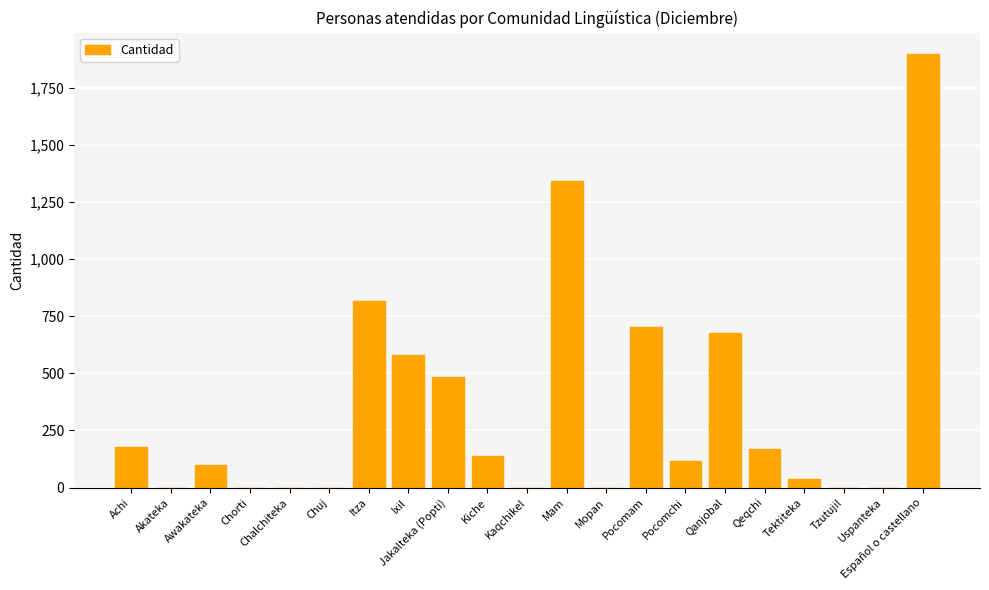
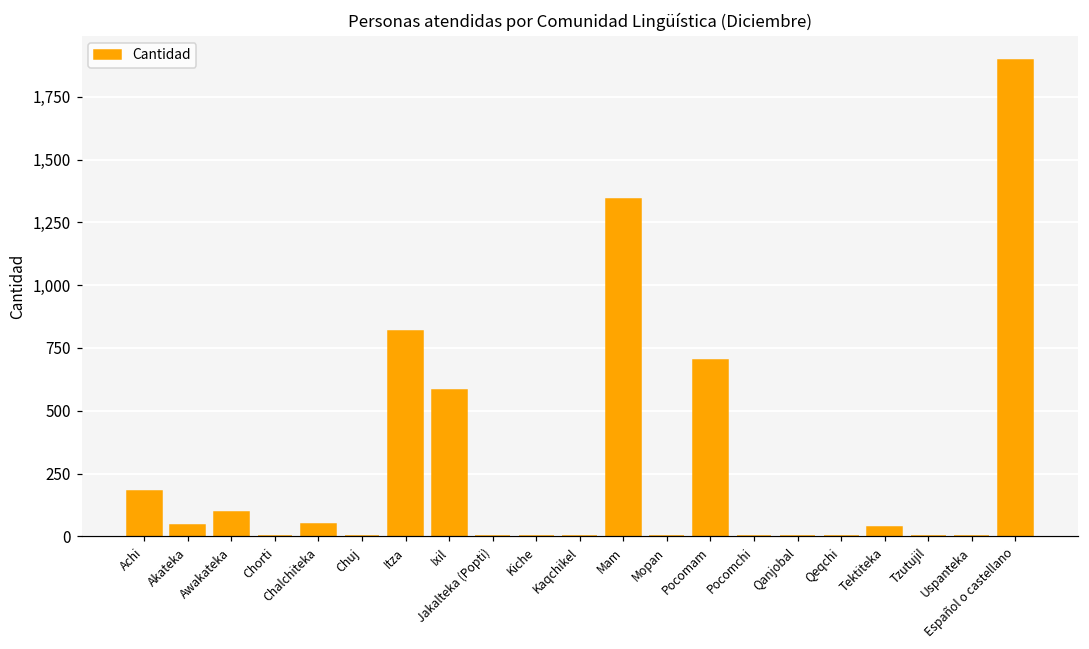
  {
    "Achi": "180",
-   "Akateka": "0",
+   "Akateka": "50",
    "Awakateka": "100",
    "Chorti": "0",
-   "Chalchiteka": "0",
+   "Chalchiteka": "50",
    "Chuj": "0",
    "Itza": "820",
    "Ixil": "580",
-   "Jakalteka (Popti)": "490",
-   "Kiche": "140",
+   "Jakalteka (Popti)": "0",
+   "Kiche": "0",
    "Kaqchikel": "0",
    "Mam": "1,350",
    "Mopan": "0",
    "Pocomam": "700",
-   "Pocomchi": "120",
-   "Qanjobal": "680",
-   "Qeqchi": "170",
+   "Pocomchi": "0",
+   "Qanjobal": "0",
+   "Qeqchi": "0",
    "Tektiteka": "40",
    "Tzutujil": "0",
    "Uspanteka": "0",
    "Español o castellano": "1,900"
  }
